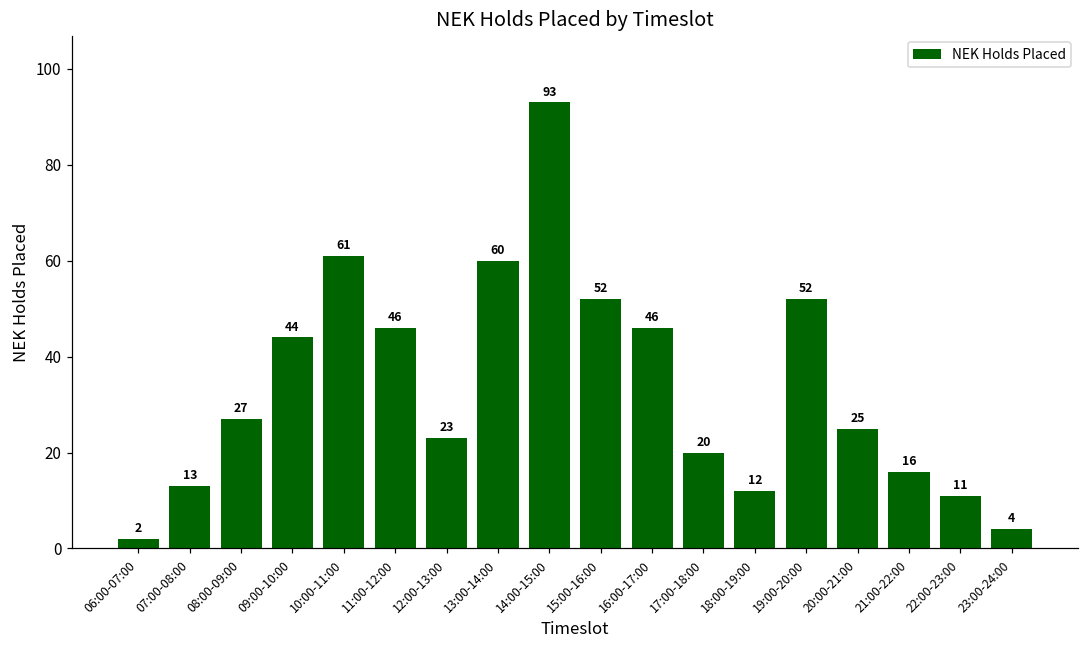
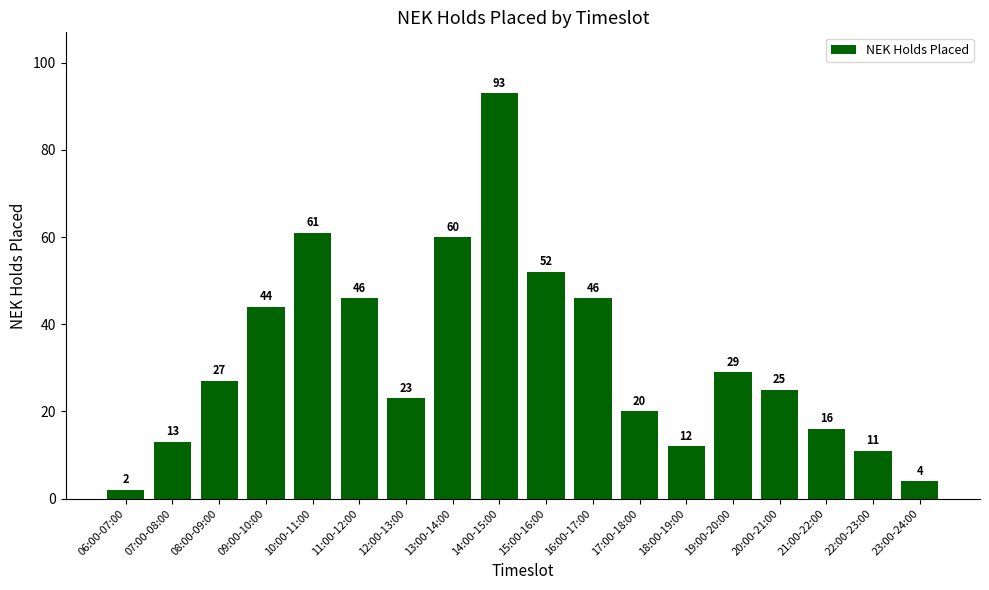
  {
    "06:00-07:00": 2,
    "07:00-08:00": 13,
    "08:00-09:00": 27,
    "09:00-10:00": 44,
    "10:00-11:00": 61,
    "11:00-12:00": 46,
    "12:00-13:00": 23,
    "13:00-14:00": 60,
    "14:00-15:00": 93,
    "15:00-16:00": 52,
    "16:00-17:00": 46,
    "17:00-18:00": 20,
    "18:00-19:00": 12,
-   "19:00-20:00": 52,
+   "19:00-20:00": 29,
    "20:00-21:00": 25,
    "21:00-22:00": 16,
    "22:00-23:00": 11,
    "23:00-24:00": 4
  }
